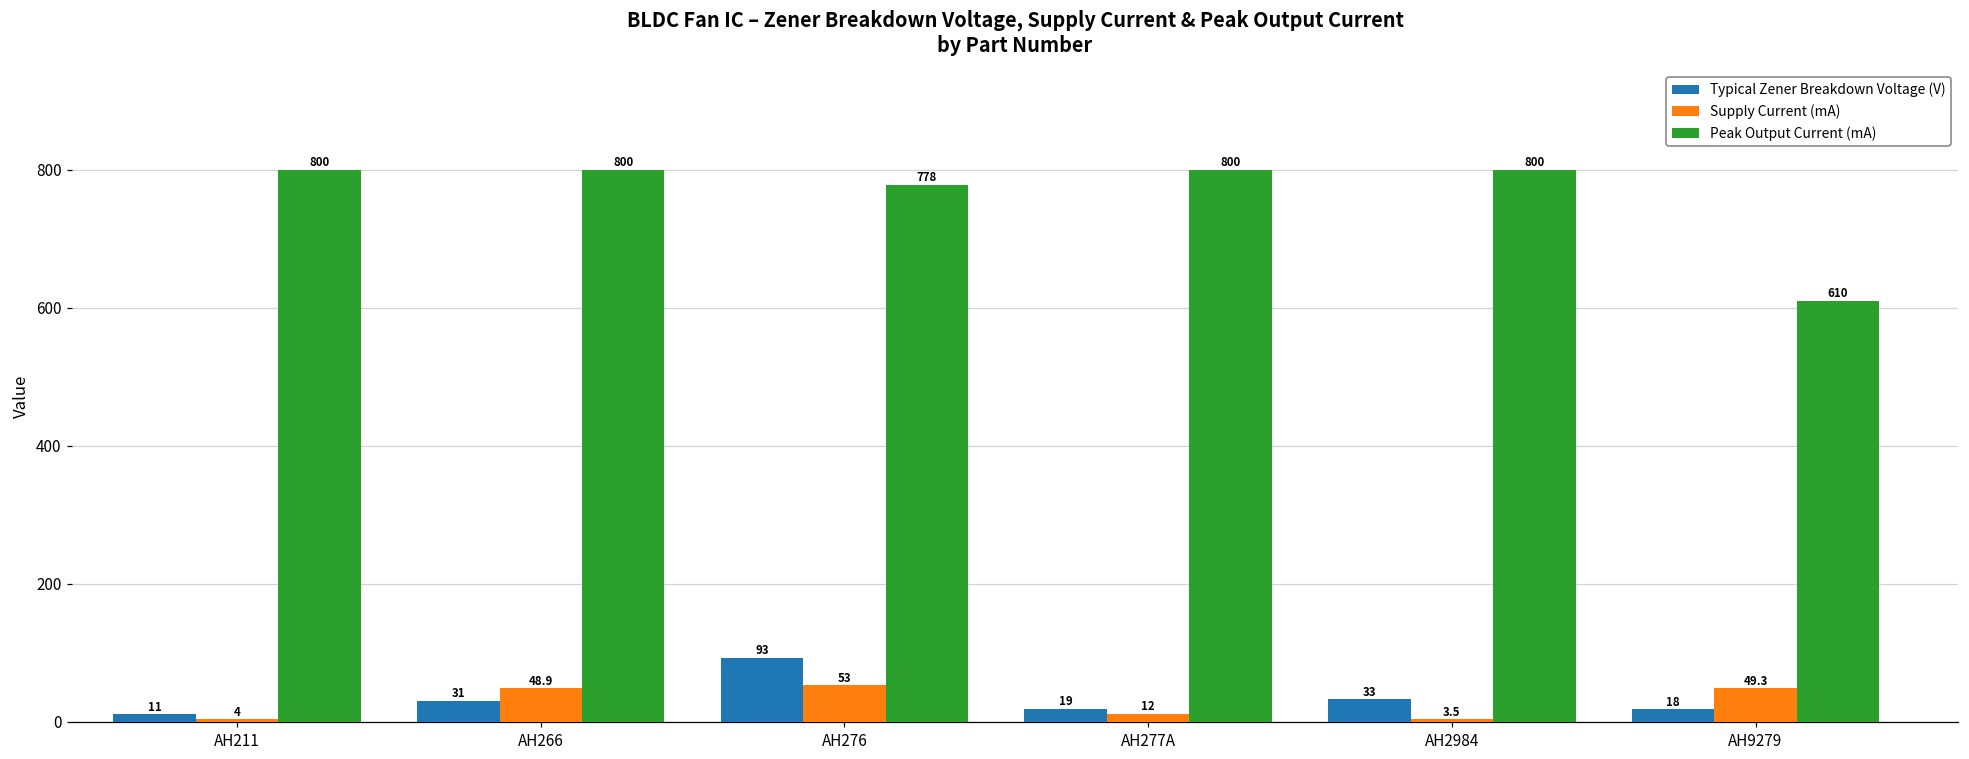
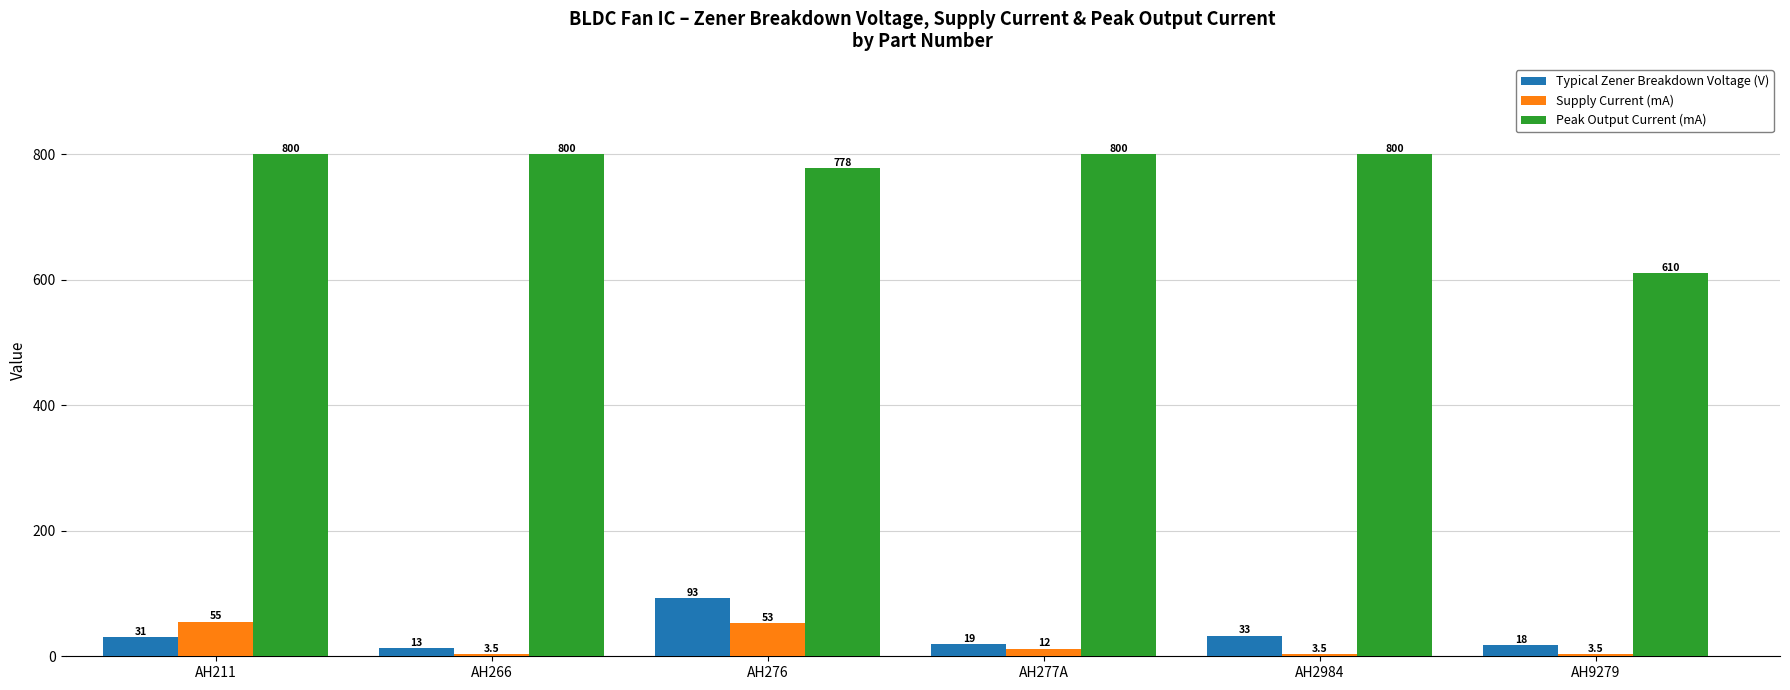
  {
    "Typical Zener Breakdown Voltage (V)": {
-     "AH211": 11,
-     "AH266": 31,
+     "AH211": 31,
+     "AH266": 13,
      "AH276": 93,
      "AH277A": 19,
      "AH2984": 33,
      "AH9279": 18
    },
    "Supply Current (mA)": {
-     "AH211": 4,
-     "AH266": 48.9,
+     "AH211": 55,
+     "AH266": 3.5,
      "AH276": 53,
      "AH277A": 12,
      "AH2984": 3.5,
-     "AH9279": 49.3
+     "AH9279": 3.5
    },
    "Peak Output Current (mA)": {
      "AH211": 800,
      "AH266": 800,
      "AH276": 778,
      "AH277A": 800,
      "AH2984": 800,
      "AH9279": 610
    }
  }
